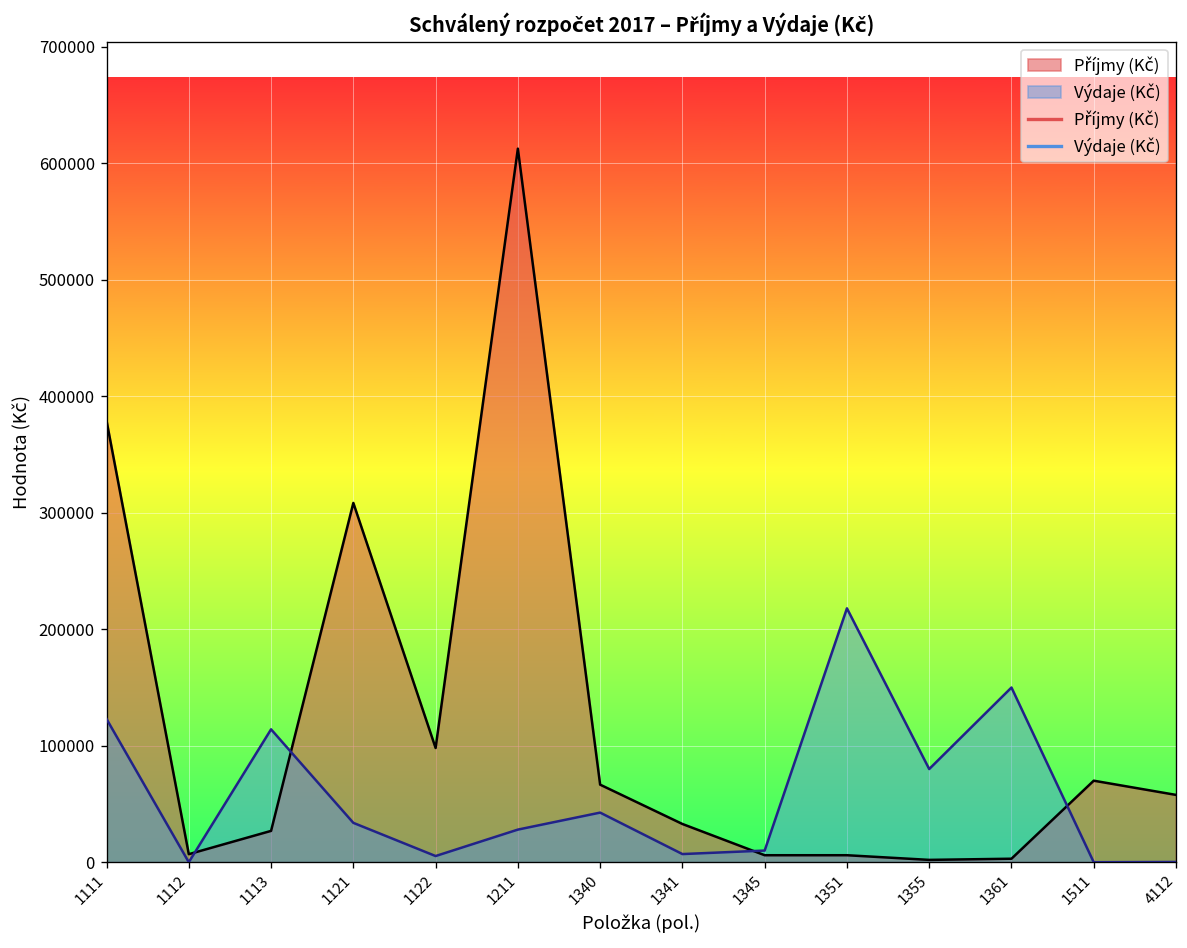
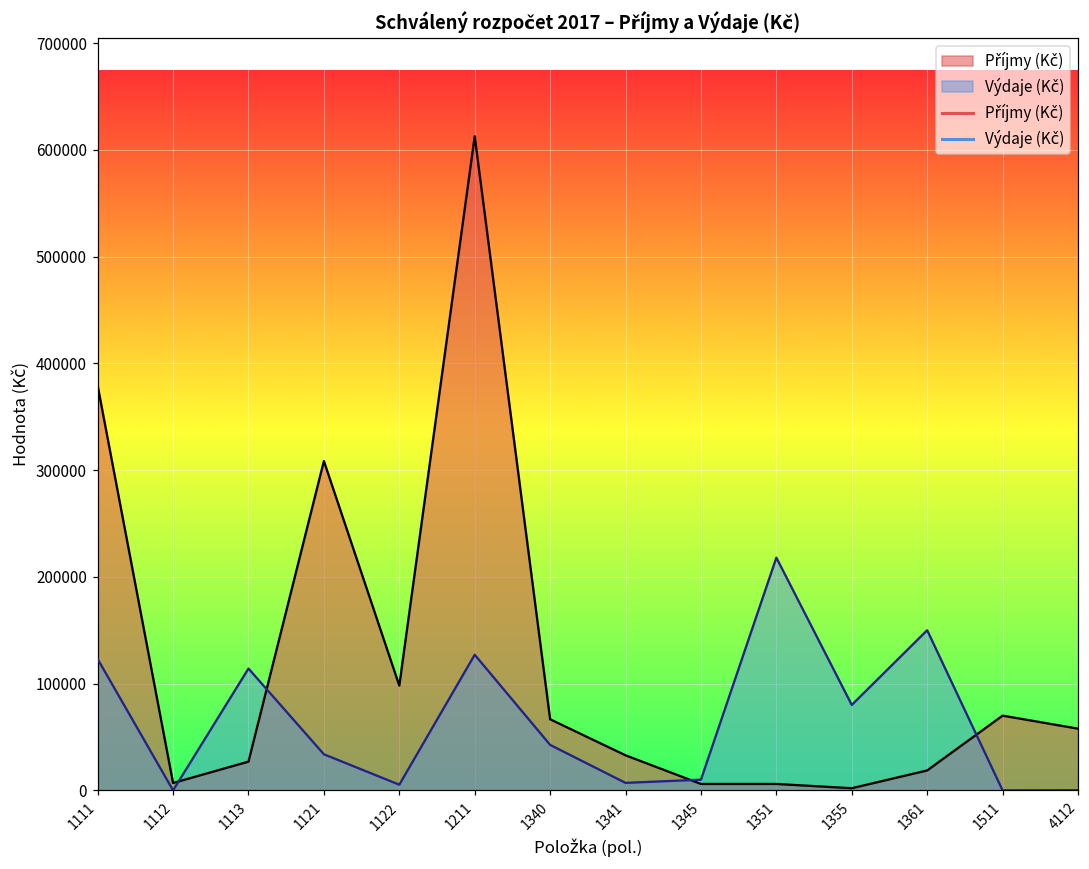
  {
    "Příjmy (Kč)": {
      "1111": 380000,
      "1112": 10000,
      "1113": 30000,
      "1121": 310000,
      "1122": 100000,
      "1211": 610000,
      "1340": 70000,
      "1341": 30000,
      "1345": 10000,
      "1351": 10000,
      "1355": 0,
-     "1361": 0,
+     "1361": 20000,
      "1511": 70000,
      "4112": 60000
    },
    "Výdaje (Kč)": {
      "1111": 120000,
      "1112": 0,
      "1113": 110000,
      "1121": 30000,
      "1122": 10000,
-     "1211": 30000,
+     "1211": 130000,
      "1340": 40000,
      "1341": 10000,
      "1345": 10000,
      "1351": 220000,
      "1355": 80000,
      "1361": 150000,
      "1511": 0,
      "4112": 0
    }
  }
